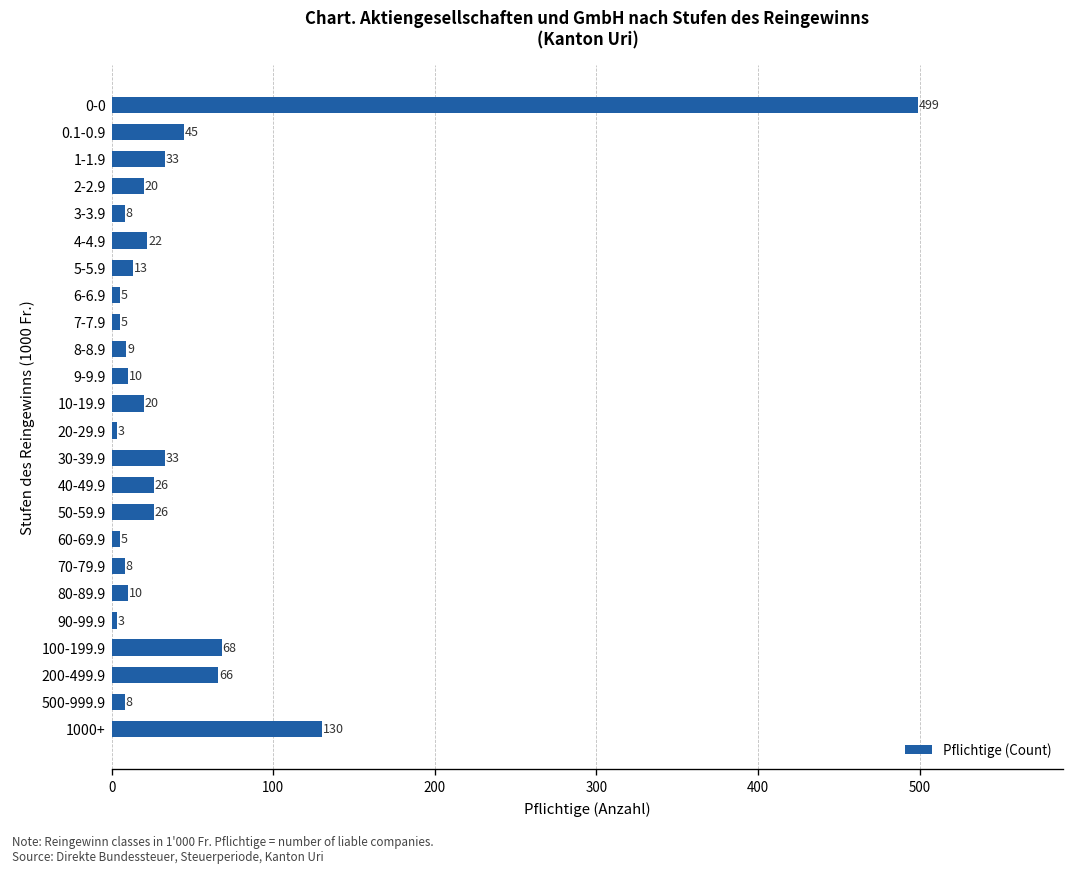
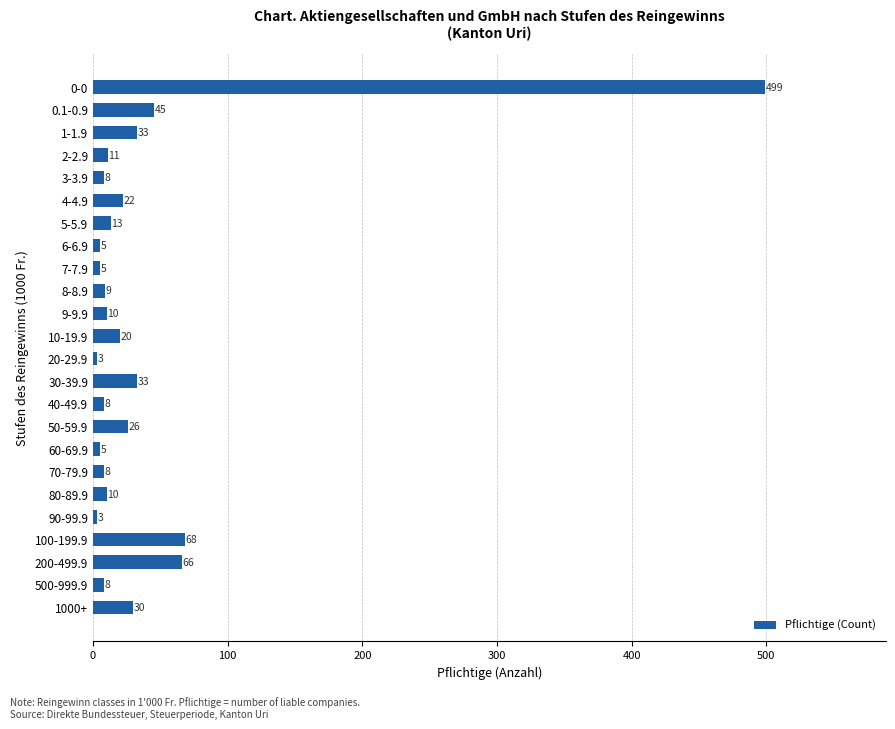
  {
    "0-0": 499,
    "0.1-0.9": 45,
    "1-1.9": 33,
-   "2-2.9": 20,
+   "2-2.9": 11,
    "3-3.9": 8,
    "4-4.9": 22,
    "5-5.9": 13,
    "6-6.9": 5,
    "7-7.9": 5,
    "8-8.9": 9,
    "9-9.9": 10,
    "10-19.9": 20,
    "20-29.9": 3,
    "30-39.9": 33,
-   "40-49.9": 26,
+   "40-49.9": 8,
    "50-59.9": 26,
    "60-69.9": 5,
    "70-79.9": 8,
    "80-89.9": 10,
    "90-99.9": 3,
    "100-199.9": 68,
    "200-499.9": 66,
    "500-999.9": 8,
-   "1000+": 130
+   "1000+": 30
  }
